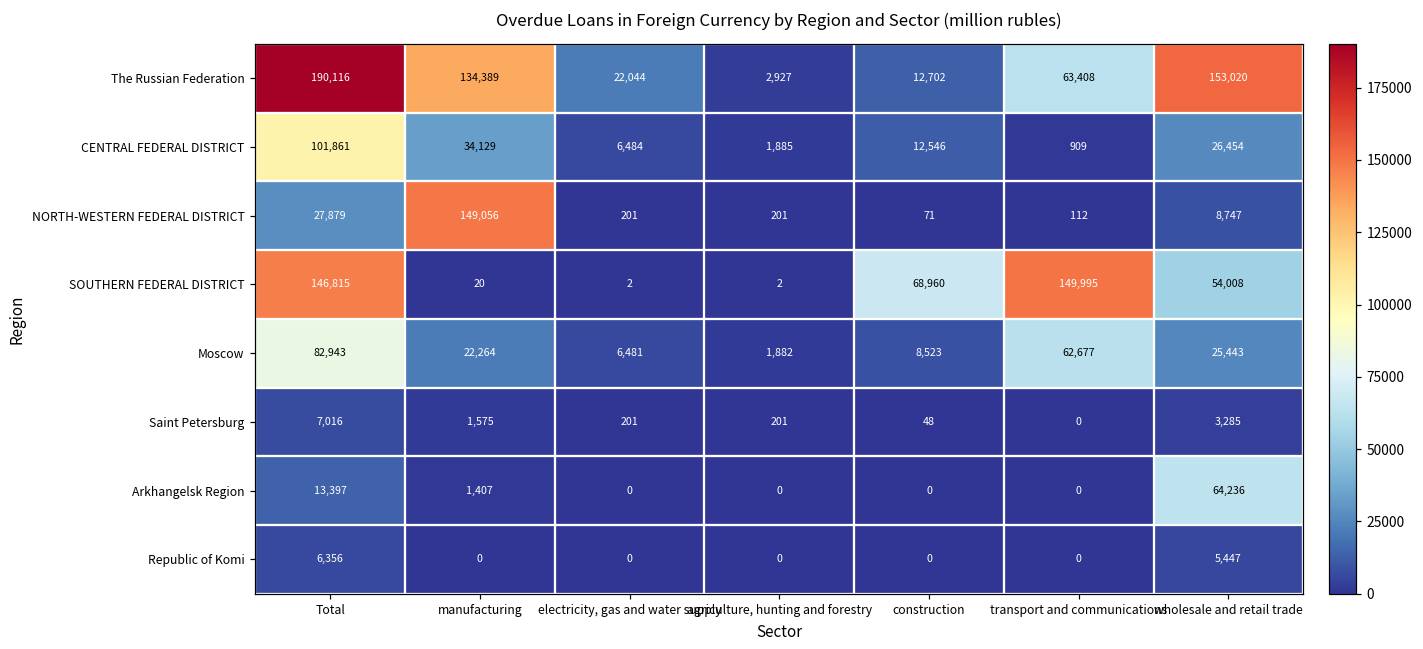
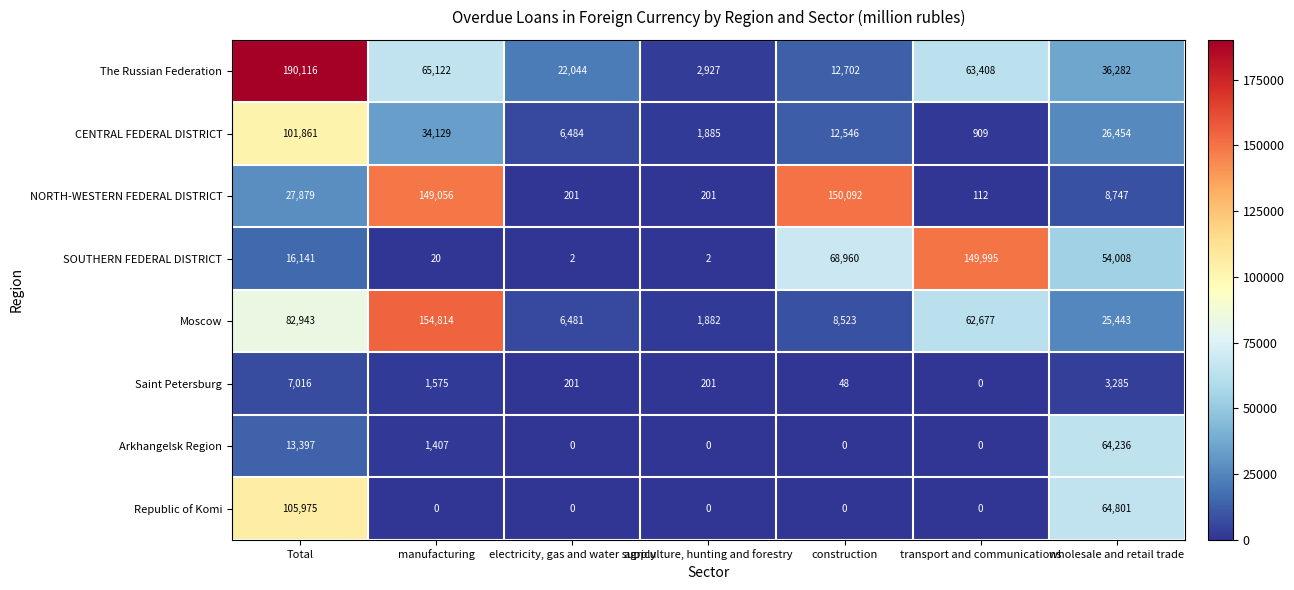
  {
    "The Russian Federation": {
      "Total": "190,116",
-     "manufacturing": "134,389",
+     "manufacturing": "65,122",
      "construction": "12,702",
      "transport and communications": "63,408",
-     "wholesale and retail trade": "153,020"
+     "wholesale and retail trade": "36,282"
    },
    "CENTRAL FEDERAL DISTRICT": {
      "Total": "101,861",
      "manufacturing": "34,129",
      "construction": "12,546",
      "transport and communications": "909",
      "wholesale and retail trade": "26,454"
    },
    "NORTH-WESTERN FEDERAL DISTRICT": {
      "Total": "27,879",
      "manufacturing": "149,056",
-     "construction": "71",
+     "construction": "150,092",
      "transport and communications": "112",
      "wholesale and retail trade": "8,747"
    },
    "SOUTHERN FEDERAL DISTRICT": {
-     "Total": "146,815",
+     "Total": "16,141",
      "manufacturing": "20",
      "construction": "68,960",
      "transport and communications": "149,995",
      "wholesale and retail trade": "54,008"
    },
    "Moscow": {
      "Total": "82,943",
-     "manufacturing": "22,264",
+     "manufacturing": "154,814",
      "construction": "8,523",
      "transport and communications": "62,677",
      "wholesale and retail trade": "25,443"
    },
    "Saint Petersburg": {
      "Total": "7,016",
      "manufacturing": "1,575",
      "construction": "48",
      "transport and communications": "0",
      "wholesale and retail trade": "3,285"
    },
    "Arkhangelsk Region": {
      "Total": "13,397",
      "manufacturing": "1,407",
      "construction": "0",
      "transport and communications": "0",
      "wholesale and retail trade": "64,236"
    },
    "Republic of Komi": {
-     "Total": "6,356",
+     "Total": "105,975",
      "manufacturing": "0",
      "construction": "0",
      "transport and communications": "0",
-     "wholesale and retail trade": "5,447"
+     "wholesale and retail trade": "64,801"
    }
  }
